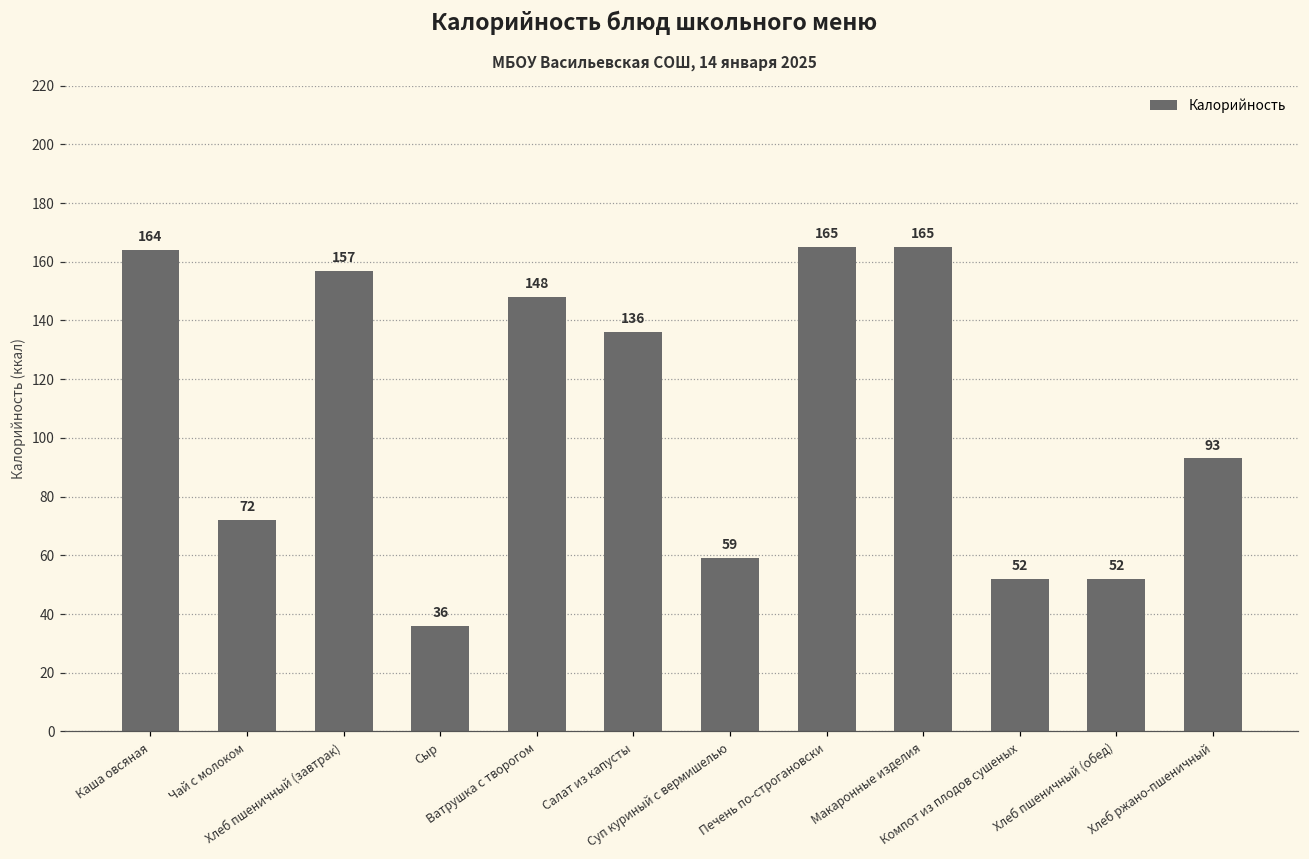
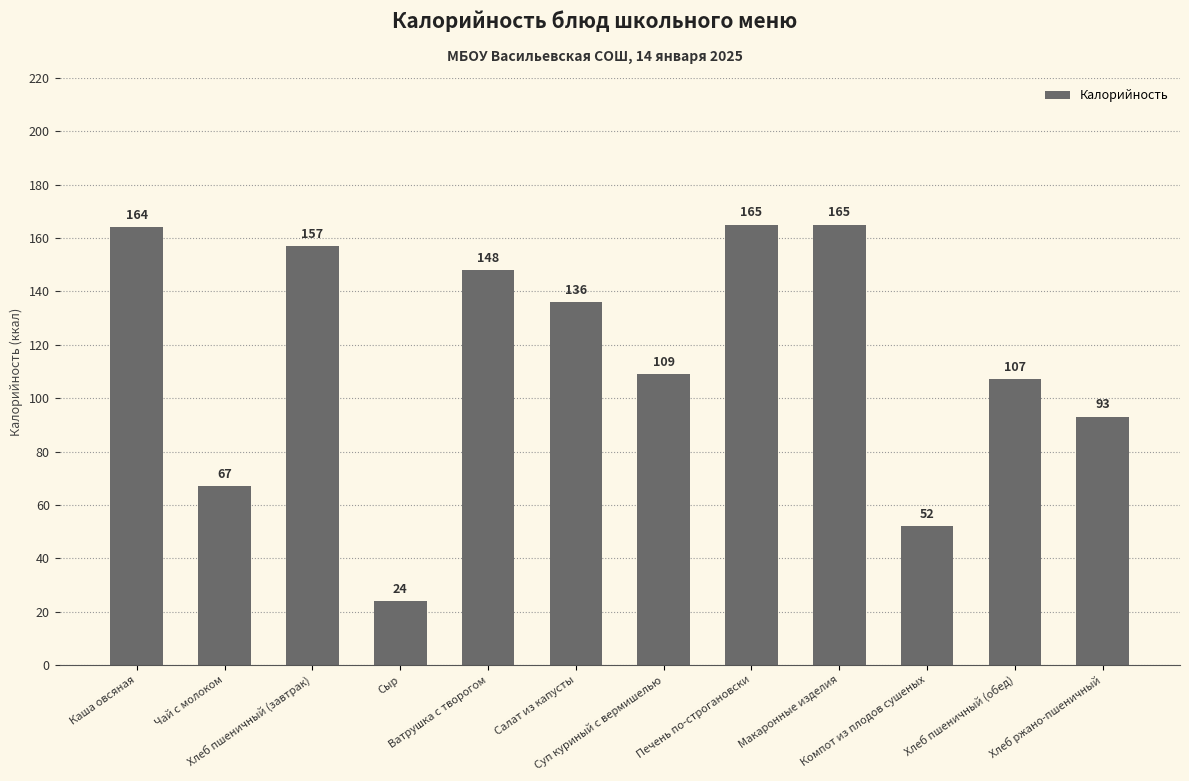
  {
    "Каша овсяная": 164,
-   "Чай с молоком": 72,
+   "Чай с молоком": 67,
    "Хлеб пшеничный (завтрак)": 157,
-   "Сыр": 36,
+   "Сыр": 24,
    "Ватрушка с творогом": 148,
    "Салат из капусты": 136,
-   "Суп куриный с вермишелью": 59,
+   "Суп куриный с вермишелью": 109,
    "Печень по-строгановски": 165,
    "Макаронные изделия": 165,
    "Компот из плодов сушеных": 52,
-   "Хлеб пшеничный (обед)": 52,
+   "Хлеб пшеничный (обед)": 107,
    "Хлеб ржано-пшеничный": 93
  }
